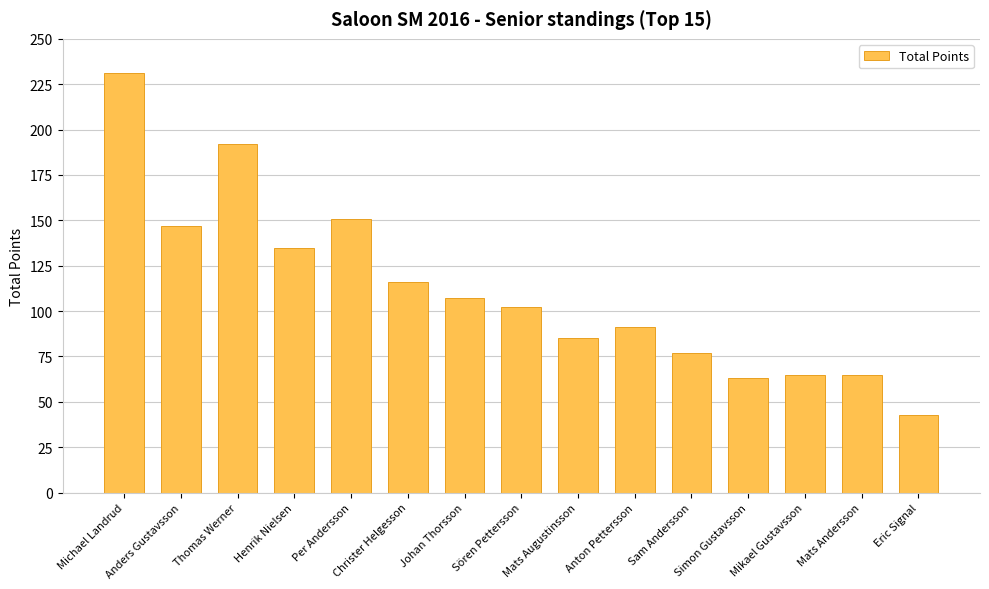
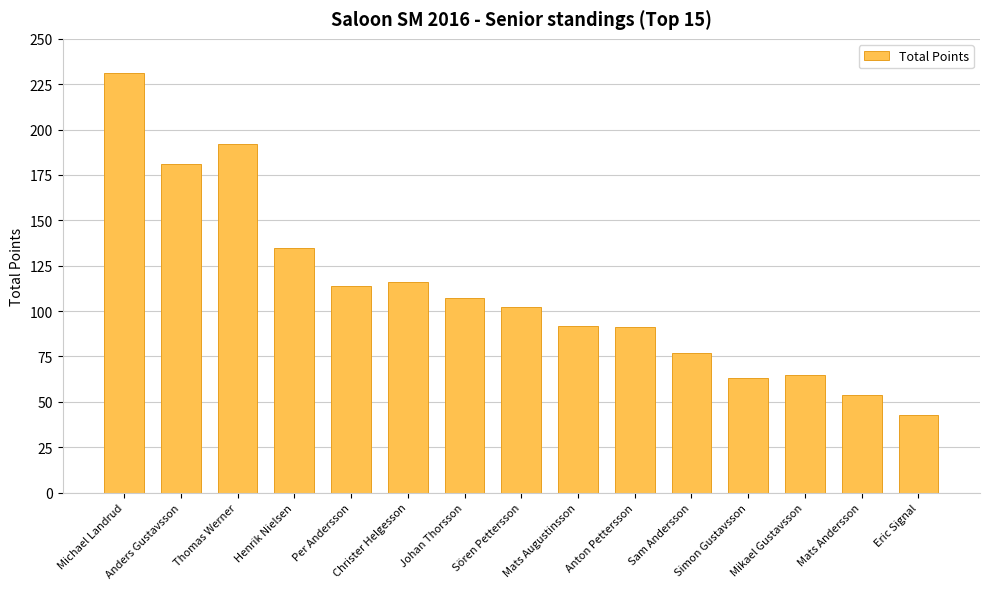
  {
    "Michael Landrud": 231,
-   "Anders Gustavsson": 147,
+   "Anders Gustavsson": 181,
    "Thomas Werner": 192,
    "Henrik Nielsen": 135,
-   "Per Andersson": 151,
+   "Per Andersson": 114,
    "Christer Helgesson": 116,
    "Johan Thorsson": 107,
    "Sören Pettersson": 102,
-   "Mats Augustinsson": 85,
+   "Mats Augustinsson": 92,
    "Anton Pettersson": 91,
    "Sam Andersson": 77,
    "Simon Gustavsson": 63,
    "Mikael Gustavsson": 65,
-   "Mats Andersson": 65,
+   "Mats Andersson": 54,
    "Eric Signal": 43
  }
